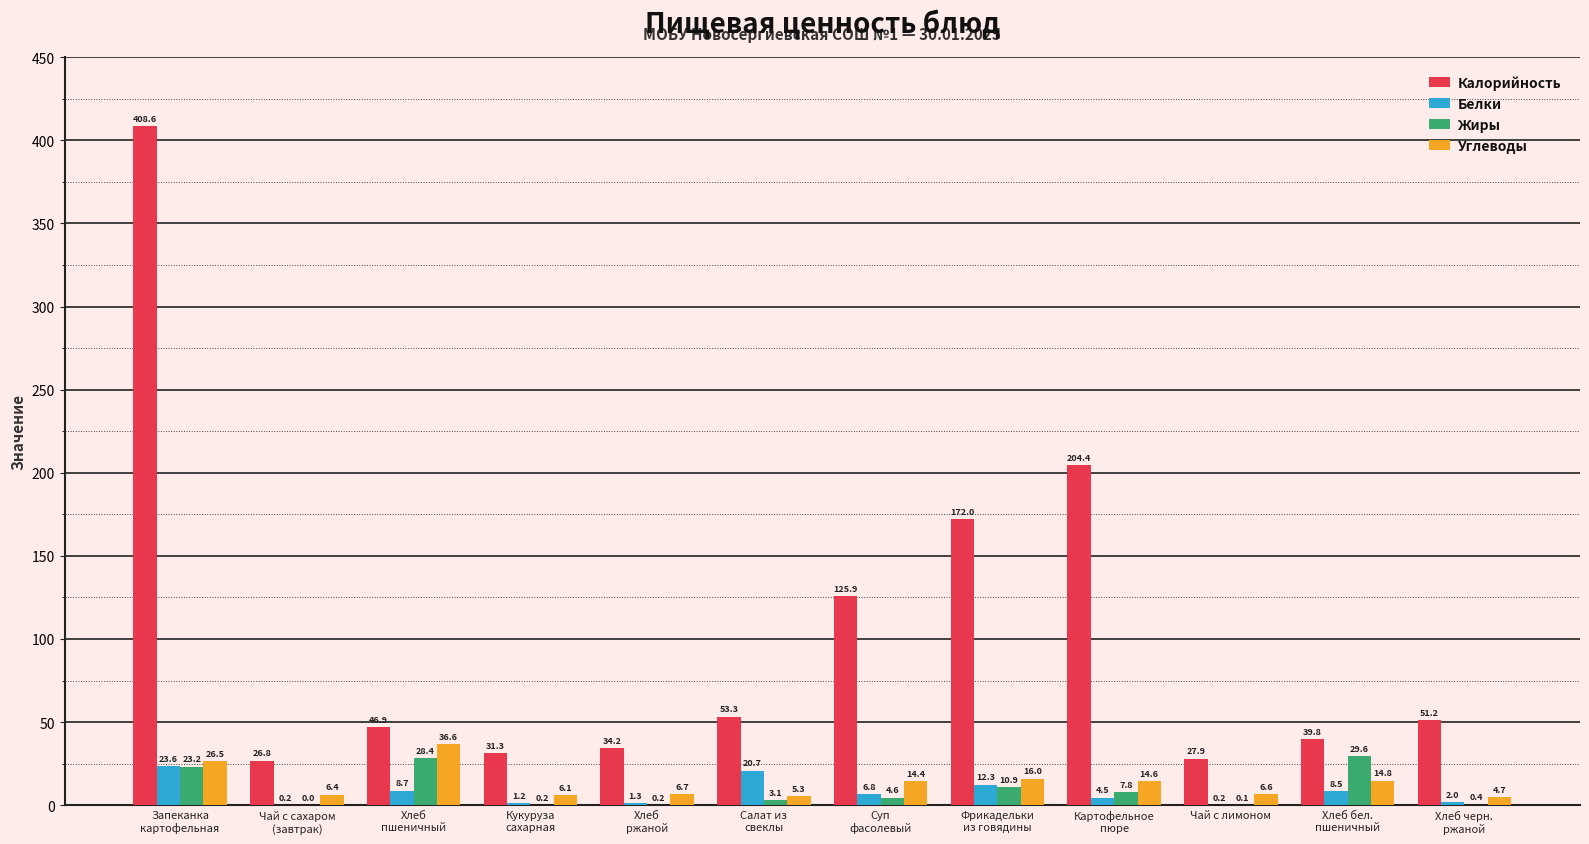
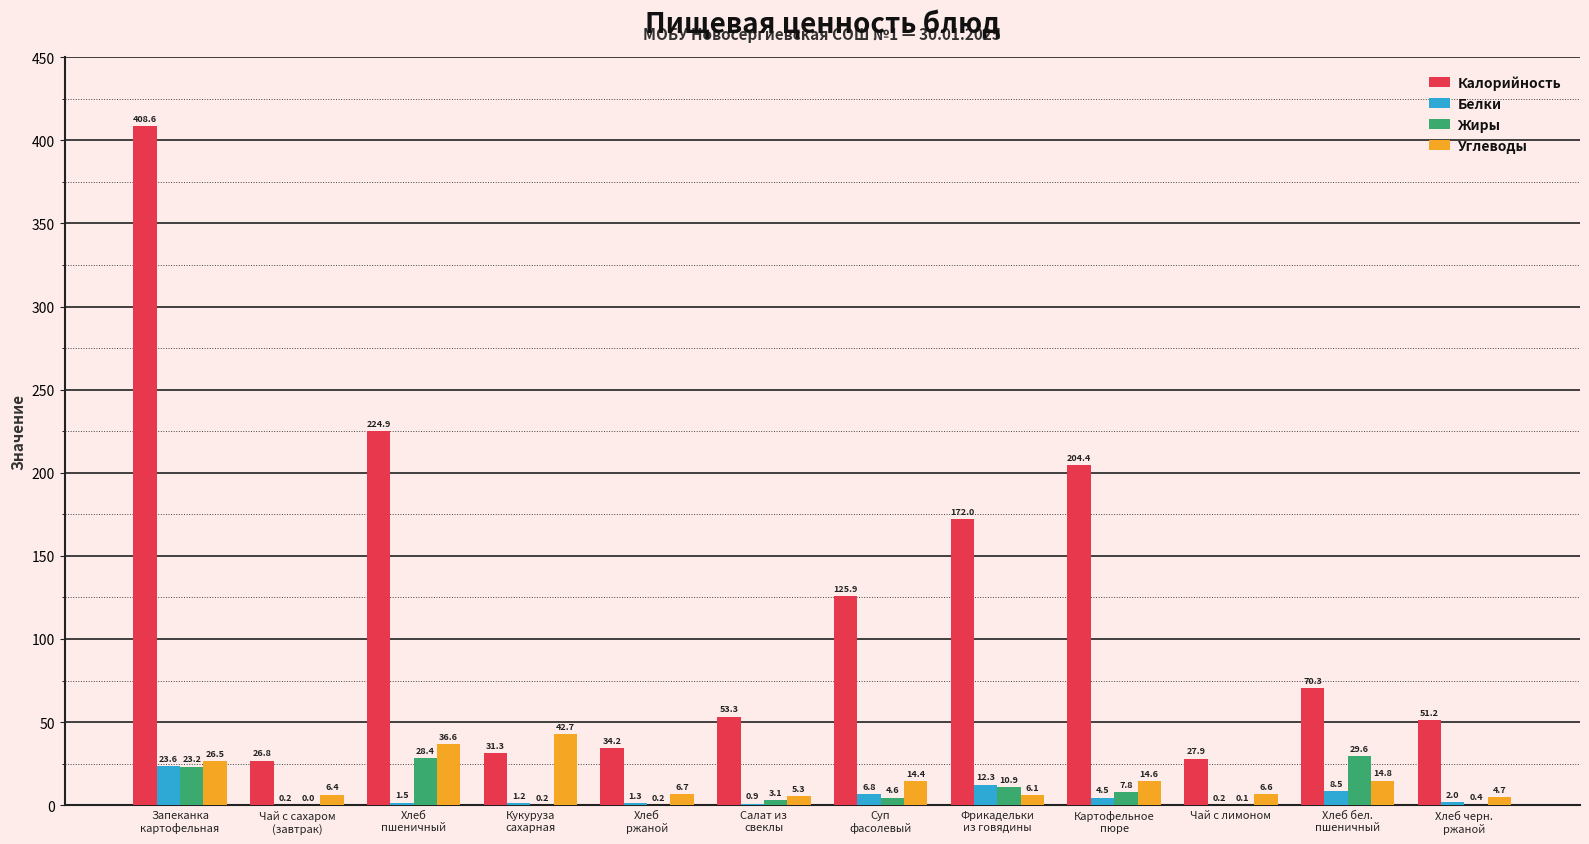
  {
    "Калорийность": {
      "Запеканка картофельная": 408.6,
      "Чай с сахаром (завтрак)": 26.8,
-     "Хлеб пшеничный": 46.9,
+     "Хлеб пшеничный": 224.9,
      "Кукуруза сахарная": 31.3,
      "Хлеб ржаной": 34.2,
      "Салат из свеклы": 53.3,
      "Суп фасолевый": 125.9,
      "Фрикадельки из говядины": 172.0,
      "Картофельное пюре": 204.4,
      "Чай с лимоном": 27.9,
-     "Хлеб бел. пшеничный": 39.8,
+     "Хлеб бел. пшеничный": 70.3,
      "Хлеб черн. ржаной": 51.2
    },
    "Белки": {
      "Запеканка картофельная": 23.6,
      "Чай с сахаром (завтрак)": 0.2,
-     "Хлеб пшеничный": 8.7,
+     "Хлеб пшеничный": 1.5,
      "Кукуруза сахарная": 1.2,
      "Хлеб ржаной": 1.3,
-     "Салат из свеклы": 20.7,
+     "Салат из свеклы": 0.9,
      "Суп фасолевый": 6.8,
      "Фрикадельки из говядины": 12.3,
      "Картофельное пюре": 4.5,
      "Чай с лимоном": 0.2,
      "Хлеб бел. пшеничный": 8.5,
      "Хлеб черн. ржаной": 2.0
    },
    "Жиры": {
      "Запеканка картофельная": 23.2,
      "Чай с сахаром (завтрак)": 0.0,
      "Хлеб пшеничный": 28.4,
      "Кукуруза сахарная": 0.2,
      "Хлеб ржаной": 0.2,
      "Салат из свеклы": 3.1,
      "Суп фасолевый": 4.6,
      "Фрикадельки из говядины": 10.9,
      "Картофельное пюре": 7.8,
      "Чай с лимоном": 0.1,
      "Хлеб бел. пшеничный": 29.6,
      "Хлеб черн. ржаной": 0.4
    },
    "Углеводы": {
      "Запеканка картофельная": 26.5,
      "Чай с сахаром (завтрак)": 6.4,
      "Хлеб пшеничный": 36.6,
-     "Кукуруза сахарная": 6.1,
+     "Кукуруза сахарная": 42.7,
      "Хлеб ржаной": 6.7,
      "Салат из свеклы": 5.3,
      "Суп фасолевый": 14.4,
-     "Фрикадельки из говядины": 16.0,
+     "Фрикадельки из говядины": 6.1,
      "Картофельное пюре": 14.6,
      "Чай с лимоном": 6.6,
      "Хлеб бел. пшеничный": 14.8,
      "Хлеб черн. ржаной": 4.7
    }
  }
